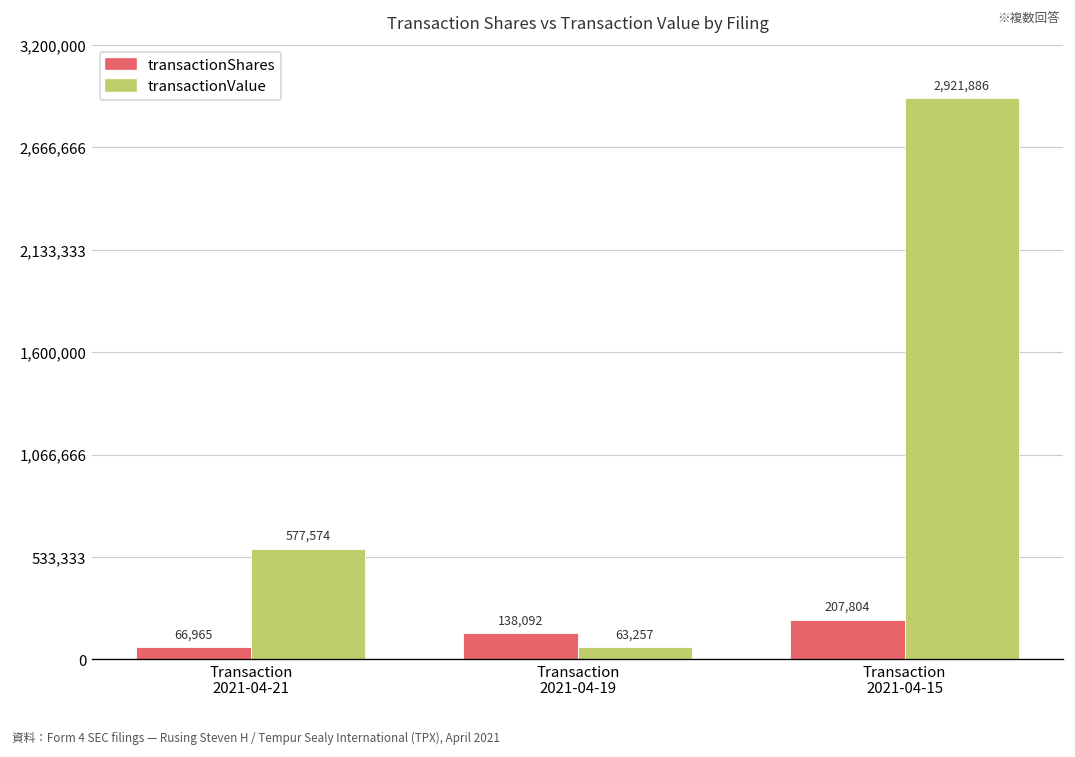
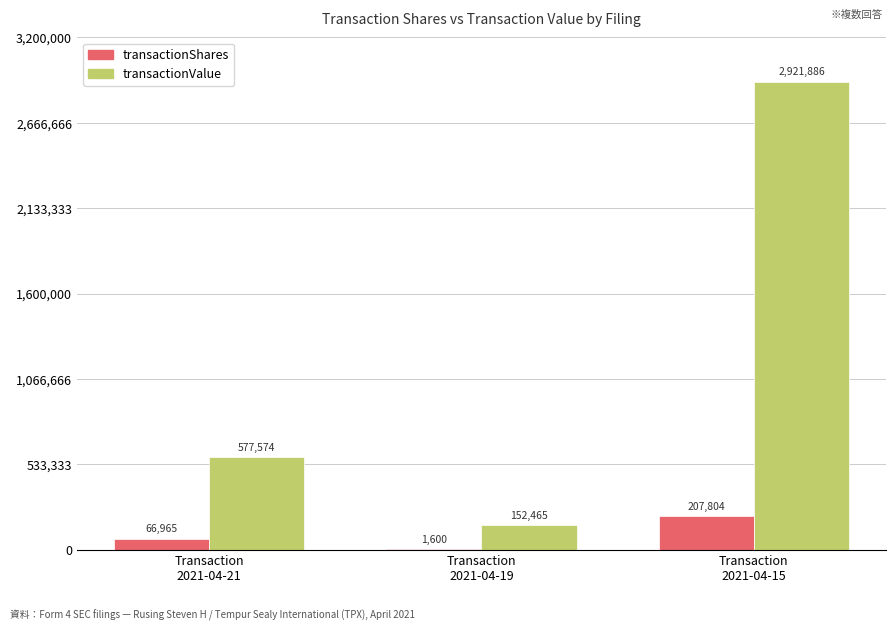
  {
    "transactionShares": {
      "Transaction 2021-04-21": "66,965",
-     "Transaction 2021-04-19": "138,092",
+     "Transaction 2021-04-19": "1,600",
      "Transaction 2021-04-15": "207,804"
    },
    "transactionValue": {
      "Transaction 2021-04-21": "577,574",
-     "Transaction 2021-04-19": "63,257",
+     "Transaction 2021-04-19": "152,465",
      "Transaction 2021-04-15": "2,921,886"
    }
  }
